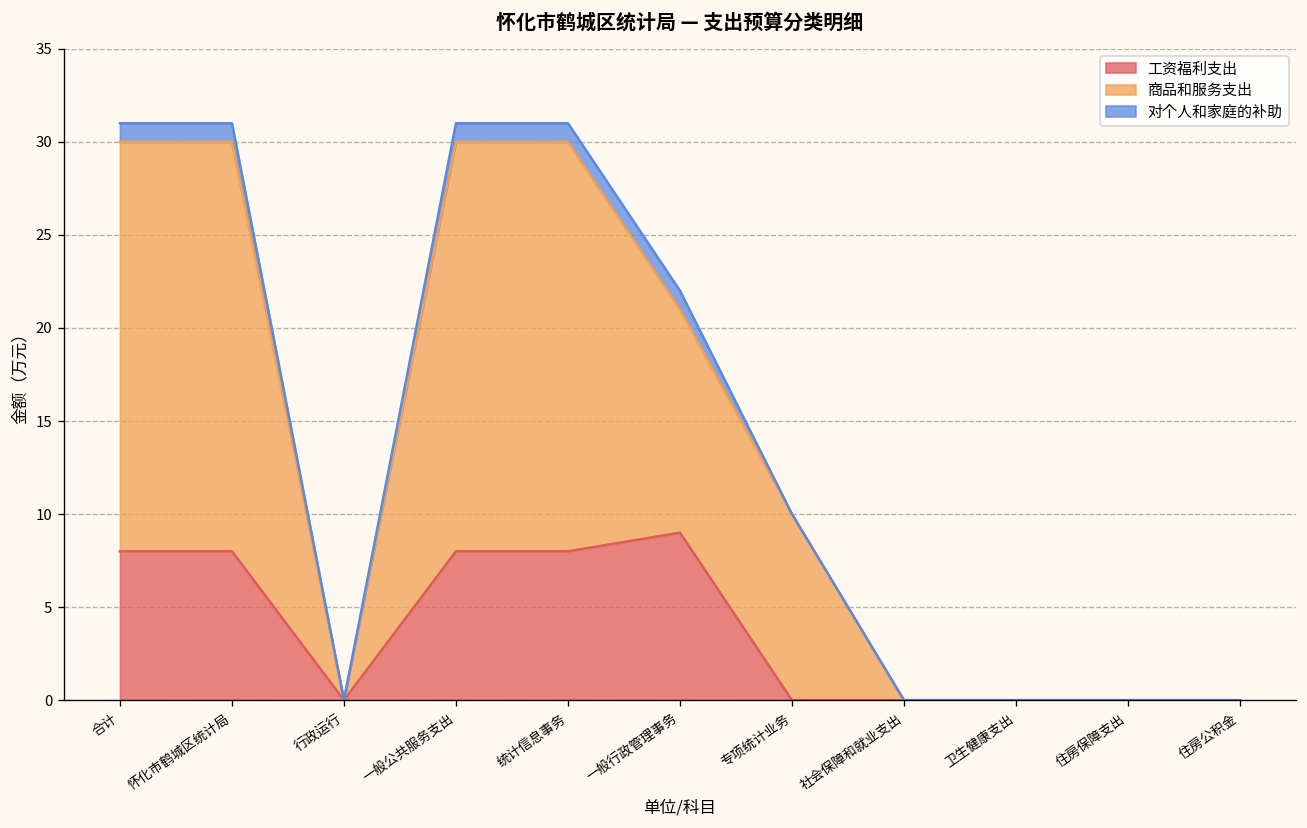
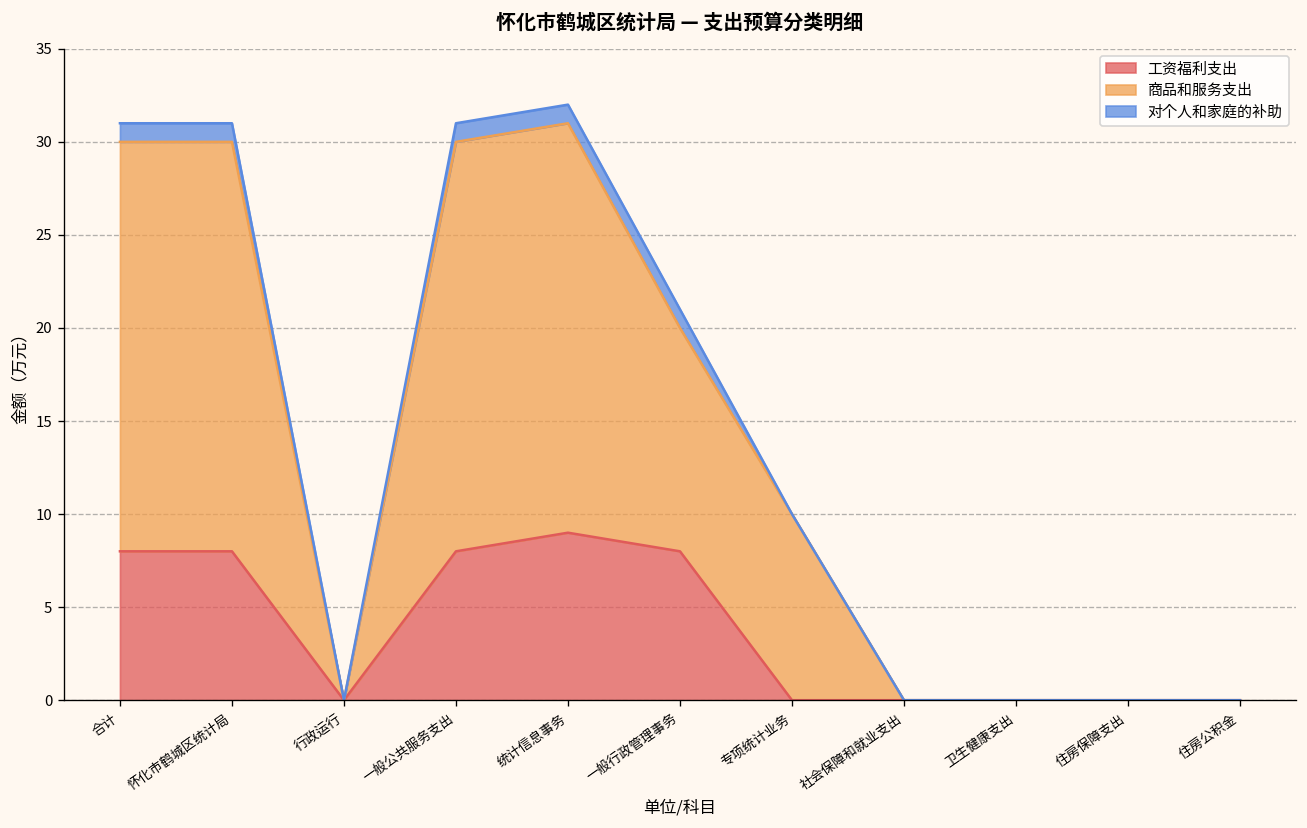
  {
    "工资福利支出": {
      "合计": 8,
      "怀化市鹤城区统计局": 8,
      "一般公共服务支出": 8,
-     "统计信息事务": 8,
-     "一般行政管理事务": 9,
+     "统计信息事务": 9,
+     "一般行政管理事务": 8,
      "专项统计业务": 0
    },
    "商品和服务支出": {
      "合计": 22,
      "怀化市鹤城区统计局": 22,
      "一般公共服务支出": 22,
      "统计信息事务": 22,
      "一般行政管理事务": 12
    },
    "对个人和家庭的补助": {
      "合计": 1,
      "怀化市鹤城区统计局": 1,
      "一般公共服务支出": 1,
      "统计信息事务": 1,
      "一般行政管理事务": 1
    }
  }
